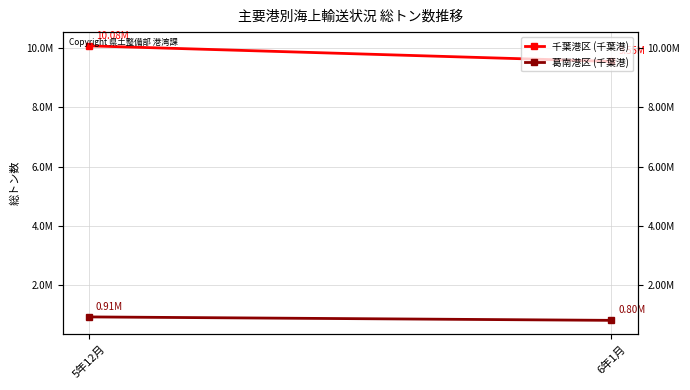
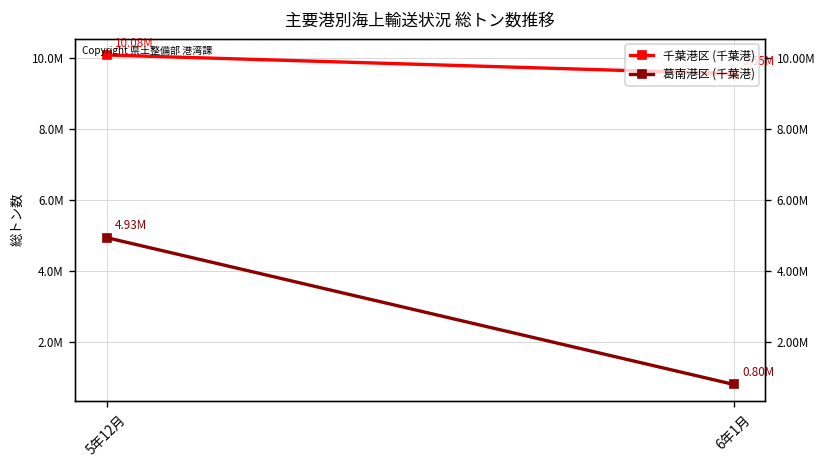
  {
    "葛南港区 (千葉港)": {
-     "5年12月": "0.91M",
+     "5年12月": "4.93M",
      "6年1月": "0.80M"
    }
  }
